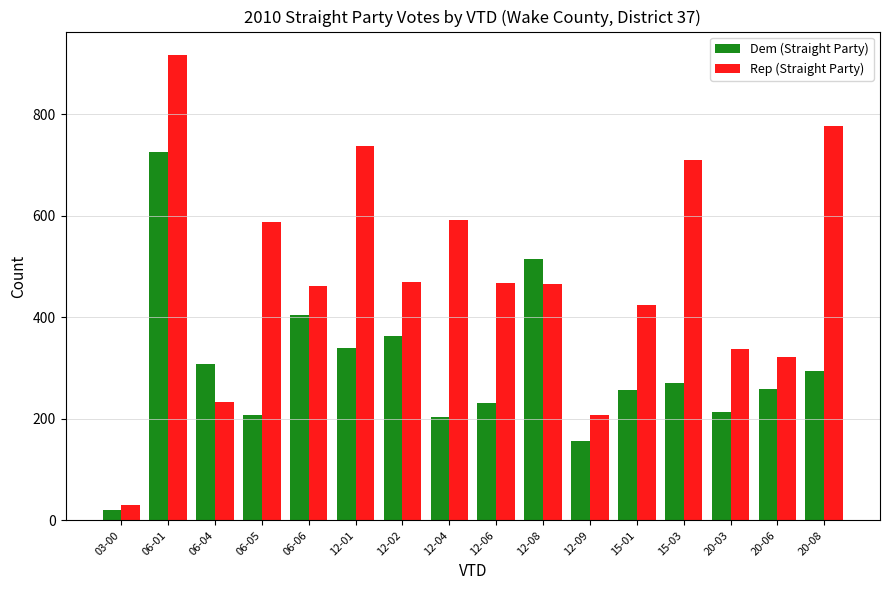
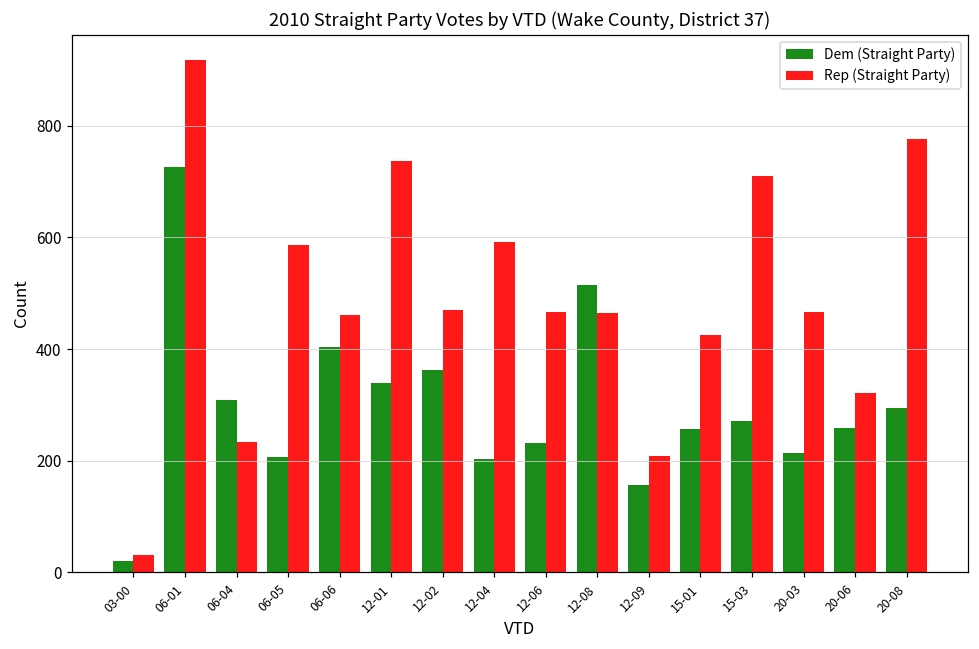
  {
    "Dem (Straight Party)": {
      "03-00": 20,
      "06-01": 730,
      "06-04": 310,
      "06-05": 210,
      "06-06": 400,
      "12-01": 340,
      "12-02": 360,
      "12-04": 200,
      "12-06": 230,
      "12-08": 510,
      "12-09": 160,
      "15-01": 260,
      "15-03": 270,
      "20-03": 210,
      "20-06": 260,
      "20-08": 290
    },
    "Rep (Straight Party)": {
      "03-00": 30,
      "06-01": 920,
      "06-04": 230,
      "06-05": 590,
      "06-06": 460,
      "12-01": 740,
      "12-02": 470,
      "12-04": 590,
      "12-06": 470,
      "12-08": 470,
      "12-09": 210,
      "15-01": 430,
      "15-03": 710,
-     "20-03": 340,
+     "20-03": 470,
      "20-06": 320,
      "20-08": 780
    }
  }
